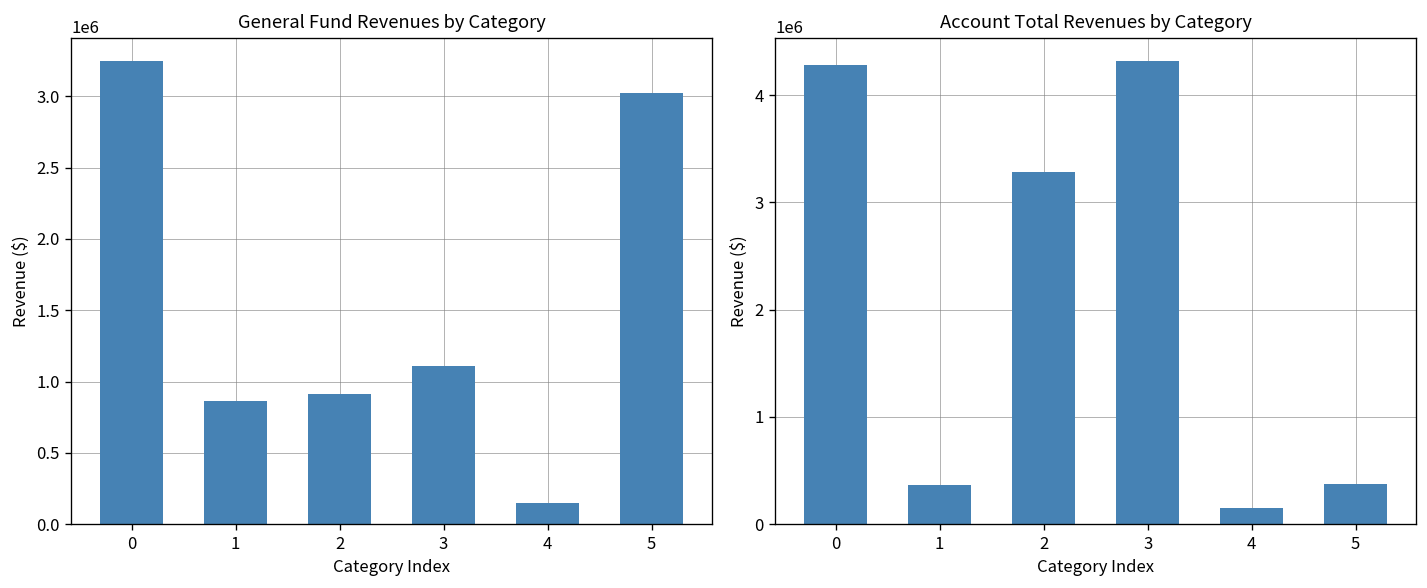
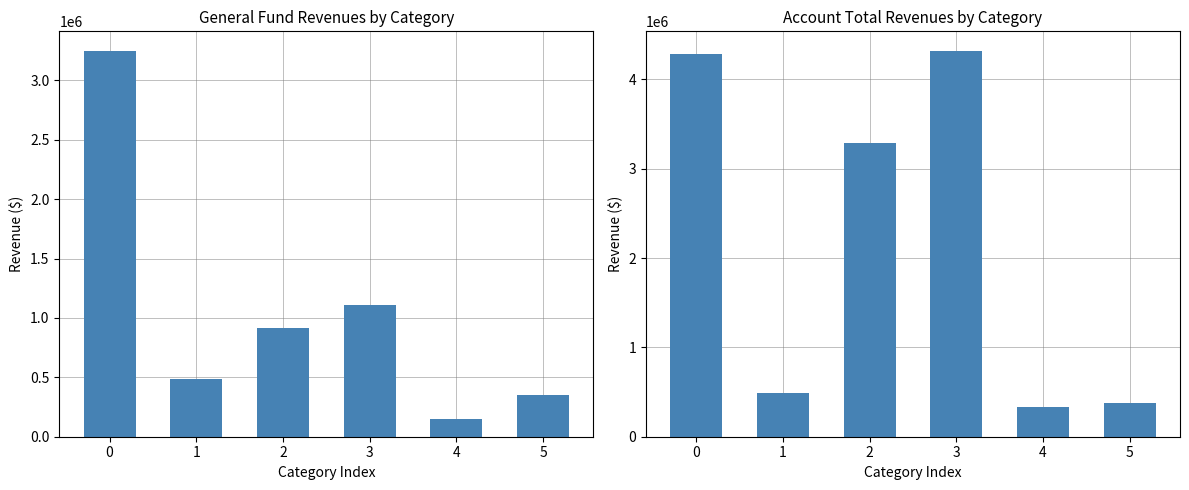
  {
    "General Fund Revenues by Category": {
      "0": 3250000,
-     "1": 860000,
+     "1": 490000,
      "2": 910000,
      "3": 1110000,
      "4": 150000,
-     "5": 3020000
+     "5": 350000
    },
    "Account Total Revenues by Category": {
      "0": 4300000,
-     "1": 400000,
+     "1": 500000,
      "2": 3300000,
      "3": 4300000,
-     "4": 200000,
+     "4": 300000,
      "5": 400000
    }
  }
